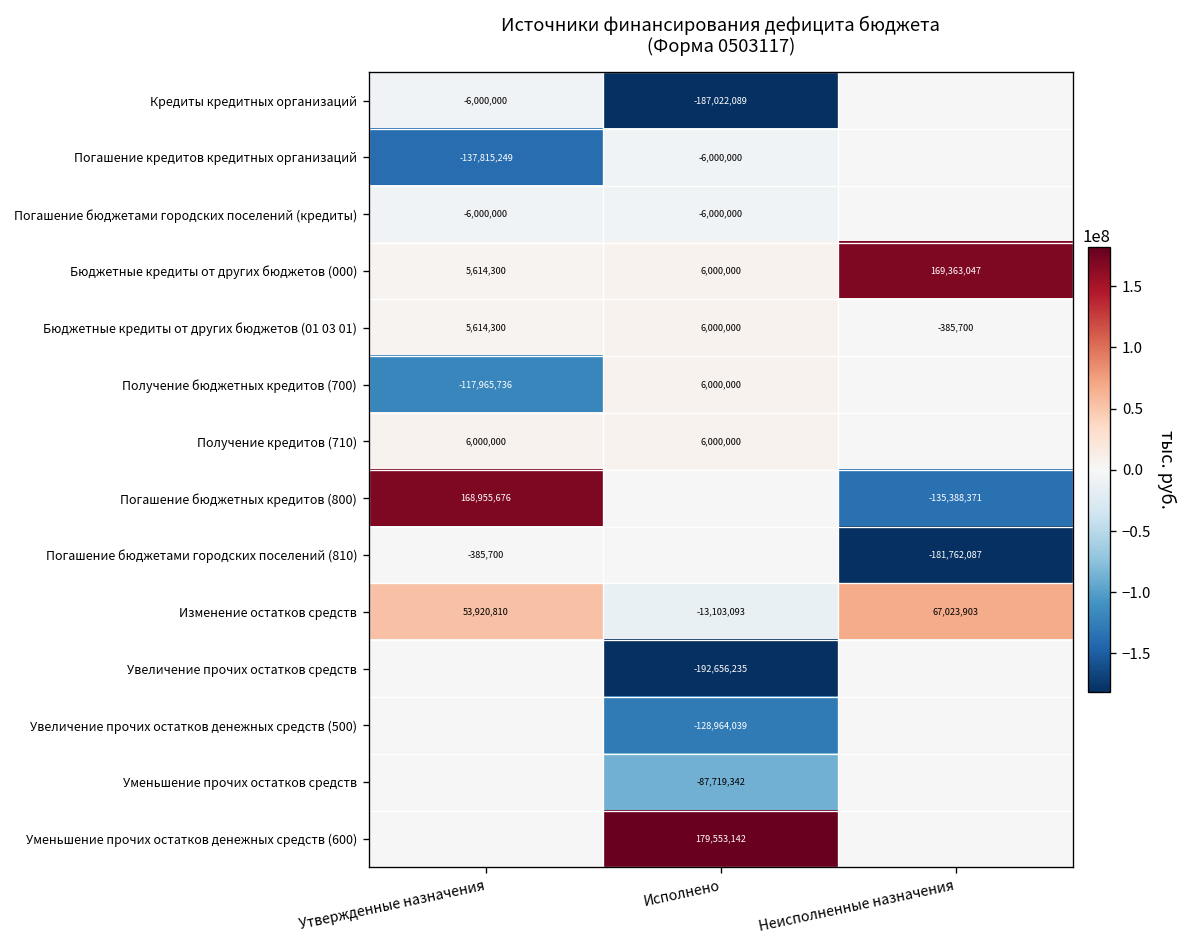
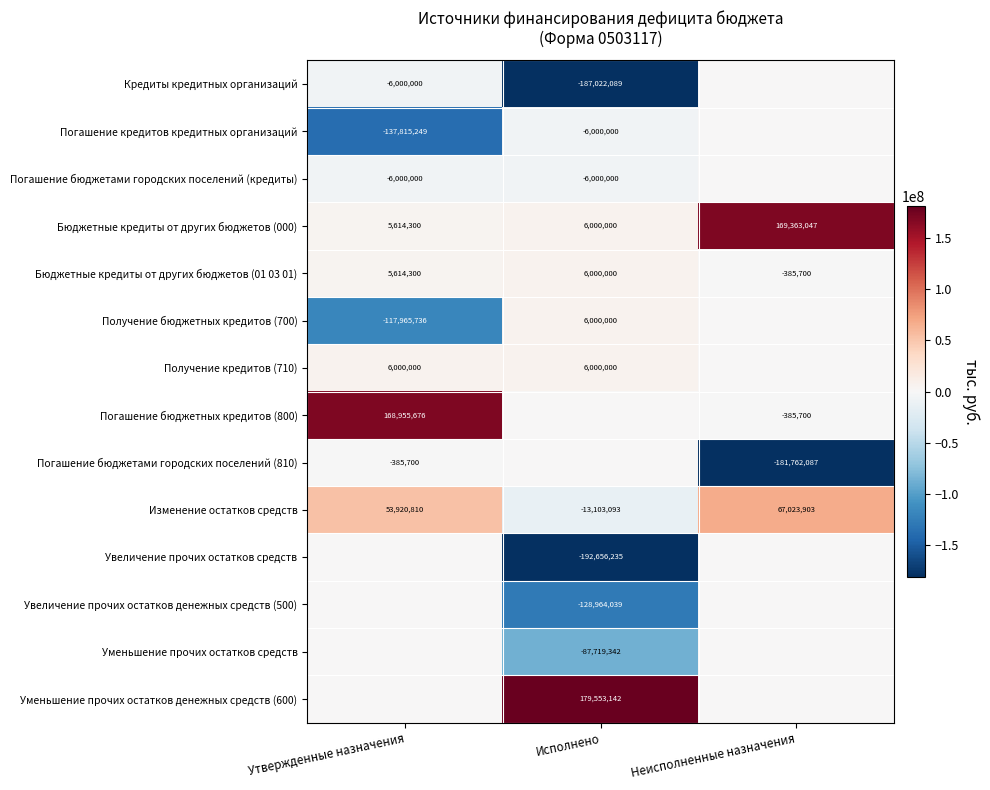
  {
    "Кредиты кредитных организаций": {
      "Утвержденные назначения": "-6,000,000",
      "Исполнено": "-187,022,089"
    },
    "Погашение кредитов кредитных организаций": {
      "Утвержденные назначения": "-137,815,249",
      "Исполнено": "-6,000,000"
    },
    "Погашение бюджетами городских поселений (кредиты)": {
      "Утвержденные назначения": "-6,000,000",
      "Исполнено": "-6,000,000"
    },
    "Бюджетные кредиты от других бюджетов (000)": {
      "Утвержденные назначения": "5,614,300",
      "Исполнено": "6,000,000",
      "Неисполненные назначения": "169,363,047"
    },
    "Бюджетные кредиты от других бюджетов (01 03 01)": {
      "Утвержденные назначения": "5,614,300",
      "Исполнено": "6,000,000",
      "Неисполненные назначения": "-385,700"
    },
    "Получение бюджетных кредитов (700)": {
      "Утвержденные назначения": "-117,965,736",
      "Исполнено": "6,000,000"
    },
    "Получение кредитов (710)": {
      "Утвержденные назначения": "6,000,000",
      "Исполнено": "6,000,000"
    },
    "Погашение бюджетных кредитов (800)": {
      "Утвержденные назначения": "168,955,676",
-     "Неисполненные назначения": "-135,388,371"
+     "Неисполненные назначения": "-385,700"
    },
    "Погашение бюджетами городских поселений (810)": {
      "Утвержденные назначения": "-385,700",
      "Неисполненные назначения": "-181,762,087"
    },
    "Изменение остатков средств": {
      "Утвержденные назначения": "53,920,810",
      "Исполнено": "-13,103,093",
      "Неисполненные назначения": "67,023,903"
    },
    "Увеличение прочих остатков средств": {
      "Исполнено": "-192,656,235"
    },
    "Увеличение прочих остатков денежных средств (500)": {
      "Исполнено": "-128,964,039"
    },
    "Уменьшение прочих остатков средств": {
      "Исполнено": "-87,719,342"
    },
    "Уменьшение прочих остатков денежных средств (600)": {
      "Исполнено": "179,553,142"
    }
  }
